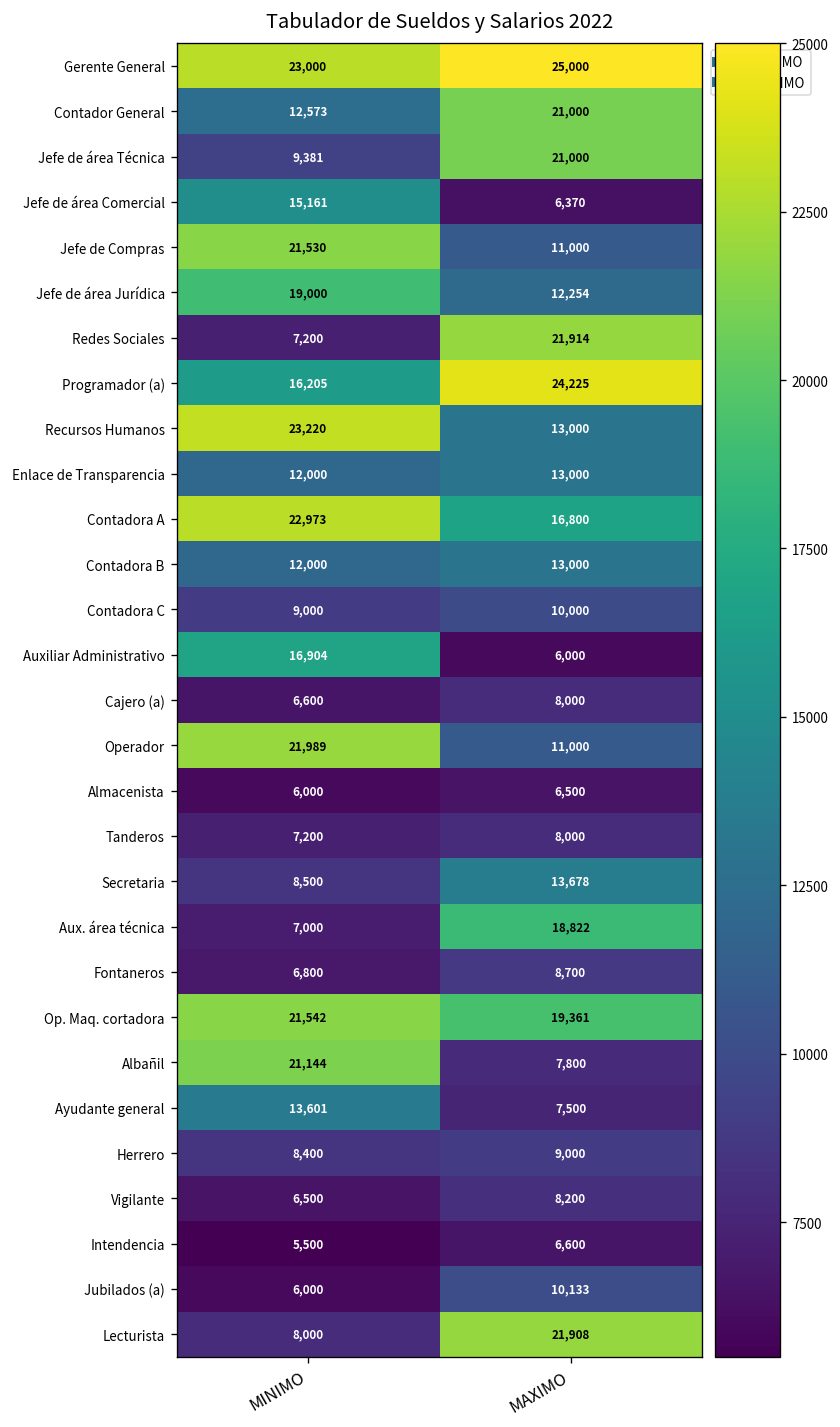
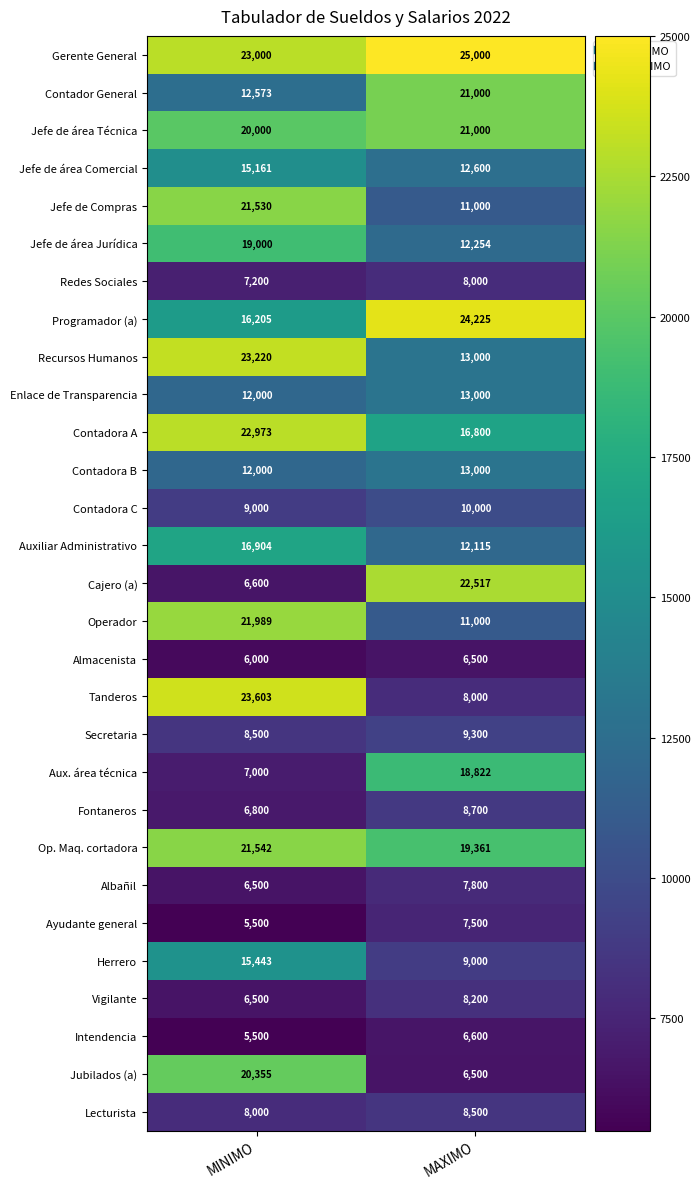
  {
    "Gerente General": {
      "MINIMO": "23,000",
      "MAXIMO": "25,000"
    },
    "Contador General": {
      "MINIMO": "12,573",
      "MAXIMO": "21,000"
    },
    "Jefe de área Técnica": {
-     "MINIMO": "9,381",
+     "MINIMO": "20,000",
      "MAXIMO": "21,000"
    },
    "Jefe de área Comercial": {
      "MINIMO": "15,161",
-     "MAXIMO": "6,370"
+     "MAXIMO": "12,600"
    },
    "Jefe de Compras": {
      "MINIMO": "21,530",
      "MAXIMO": "11,000"
    },
    "Jefe de área Jurídica": {
      "MINIMO": "19,000",
      "MAXIMO": "12,254"
    },
    "Redes Sociales": {
      "MINIMO": "7,200",
-     "MAXIMO": "21,914"
+     "MAXIMO": "8,000"
    },
    "Programador (a)": {
      "MINIMO": "16,205",
      "MAXIMO": "24,225"
    },
    "Recursos Humanos": {
      "MINIMO": "23,220",
      "MAXIMO": "13,000"
    },
    "Enlace de Transparencia": {
      "MINIMO": "12,000",
      "MAXIMO": "13,000"
    },
    "Contadora A": {
      "MINIMO": "22,973",
      "MAXIMO": "16,800"
    },
    "Contadora B": {
      "MINIMO": "12,000",
      "MAXIMO": "13,000"
    },
    "Contadora C": {
      "MINIMO": "9,000",
      "MAXIMO": "10,000"
    },
    "Auxiliar Administrativo": {
      "MINIMO": "16,904",
-     "MAXIMO": "6,000"
+     "MAXIMO": "12,115"
    },
    "Cajero (a)": {
      "MINIMO": "6,600",
-     "MAXIMO": "8,000"
+     "MAXIMO": "22,517"
    },
    "Operador": {
      "MINIMO": "21,989",
      "MAXIMO": "11,000"
    },
    "Almacenista": {
      "MINIMO": "6,000",
      "MAXIMO": "6,500"
    },
    "Tanderos": {
-     "MINIMO": "7,200",
+     "MINIMO": "23,603",
      "MAXIMO": "8,000"
    },
    "Secretaria": {
      "MINIMO": "8,500",
-     "MAXIMO": "13,678"
+     "MAXIMO": "9,300"
    },
    "Aux. área técnica": {
      "MINIMO": "7,000",
      "MAXIMO": "18,822"
    },
    "Fontaneros": {
      "MINIMO": "6,800",
      "MAXIMO": "8,700"
    },
    "Op. Maq. cortadora": {
      "MINIMO": "21,542",
      "MAXIMO": "19,361"
    },
    "Albañil": {
-     "MINIMO": "21,144",
+     "MINIMO": "6,500",
      "MAXIMO": "7,800"
    },
    "Ayudante general": {
-     "MINIMO": "13,601",
+     "MINIMO": "5,500",
      "MAXIMO": "7,500"
    },
    "Herrero": {
-     "MINIMO": "8,400",
+     "MINIMO": "15,443",
      "MAXIMO": "9,000"
    },
    "Vigilante": {
      "MINIMO": "6,500",
      "MAXIMO": "8,200"
    },
    "Intendencia": {
      "MINIMO": "5,500",
      "MAXIMO": "6,600"
    },
    "Jubilados (a)": {
-     "MINIMO": "6,000",
-     "MAXIMO": "10,133"
+     "MINIMO": "20,355",
+     "MAXIMO": "6,500"
    },
    "Lecturista": {
      "MINIMO": "8,000",
-     "MAXIMO": "21,908"
+     "MAXIMO": "8,500"
    }
  }
